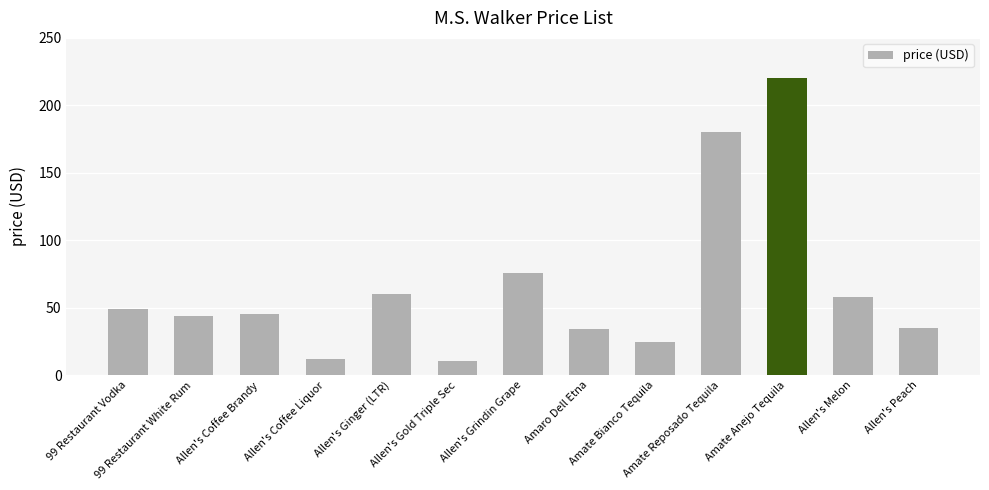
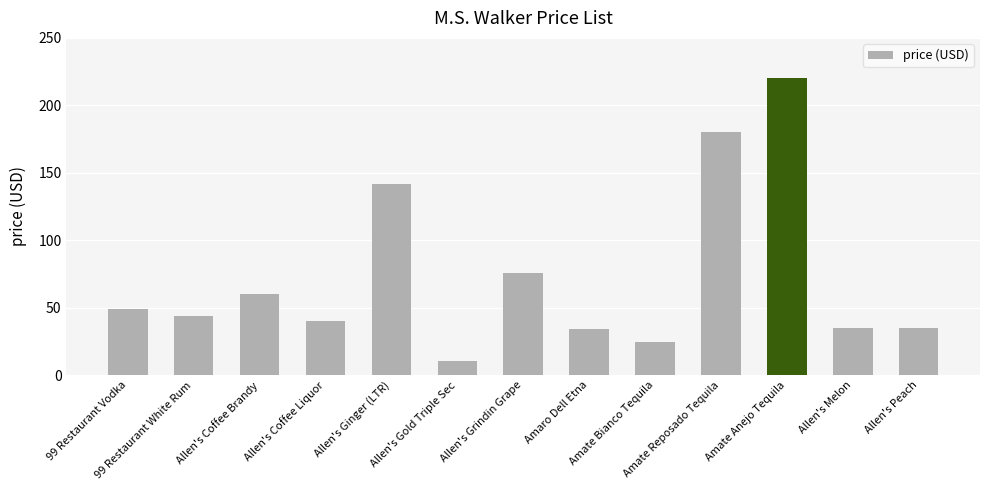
  {
    "99 Restaurant Vodka": 49,
    "99 Restaurant White Rum": 44,
-   "Allen's Coffee Brandy": 45,
-   "Allen's Coffee Liquor": 12,
-   "Allen's Ginger (LTR)": 60,
+   "Allen's Coffee Brandy": 60,
+   "Allen's Coffee Liquor": 40,
+   "Allen's Ginger (LTR)": 142,
    "Allen's Gold Triple Sec": 10,
    "Allen's Grindin Grape": 75,
    "Amaro Dell Etna": 34,
    "Amate Bianco Tequila": 25,
    "Amate Reposado Tequila": 180,
    "Amate Anejo Tequila": 220,
-   "Allen's Melon": 58,
+   "Allen's Melon": 35,
    "Allen's Peach": 35
  }
